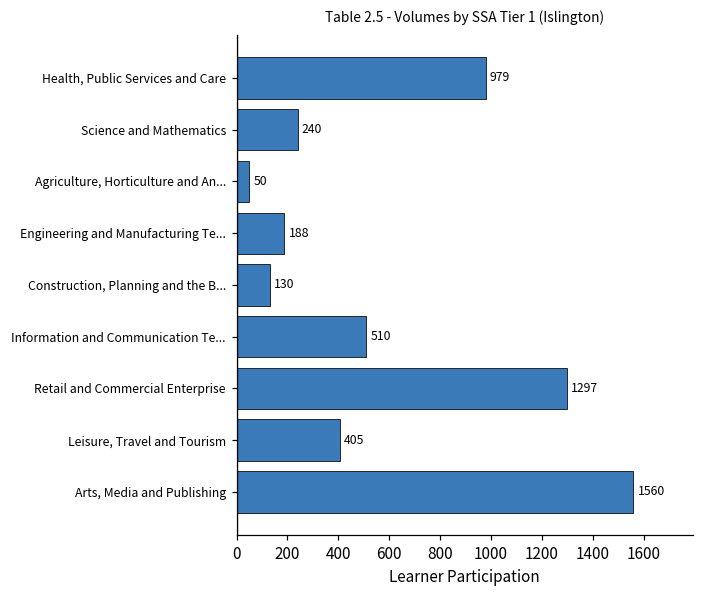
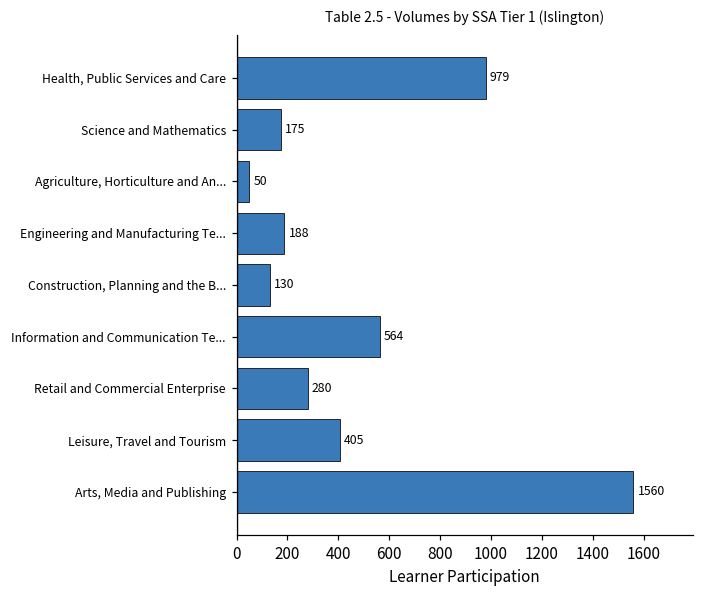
  {
    "Health, Public Services and Care": 979,
-   "Science and Mathematics": 240,
+   "Science and Mathematics": 175,
    "Agriculture, Horticulture and An...": 50,
    "Engineering and Manufacturing Te...": 188,
    "Construction, Planning and the B...": 130,
-   "Information and Communication Te...": 510,
-   "Retail and Commercial Enterprise": 1297,
+   "Information and Communication Te...": 564,
+   "Retail and Commercial Enterprise": 280,
    "Leisure, Travel and Tourism": 405,
    "Arts, Media and Publishing": 1560
  }
